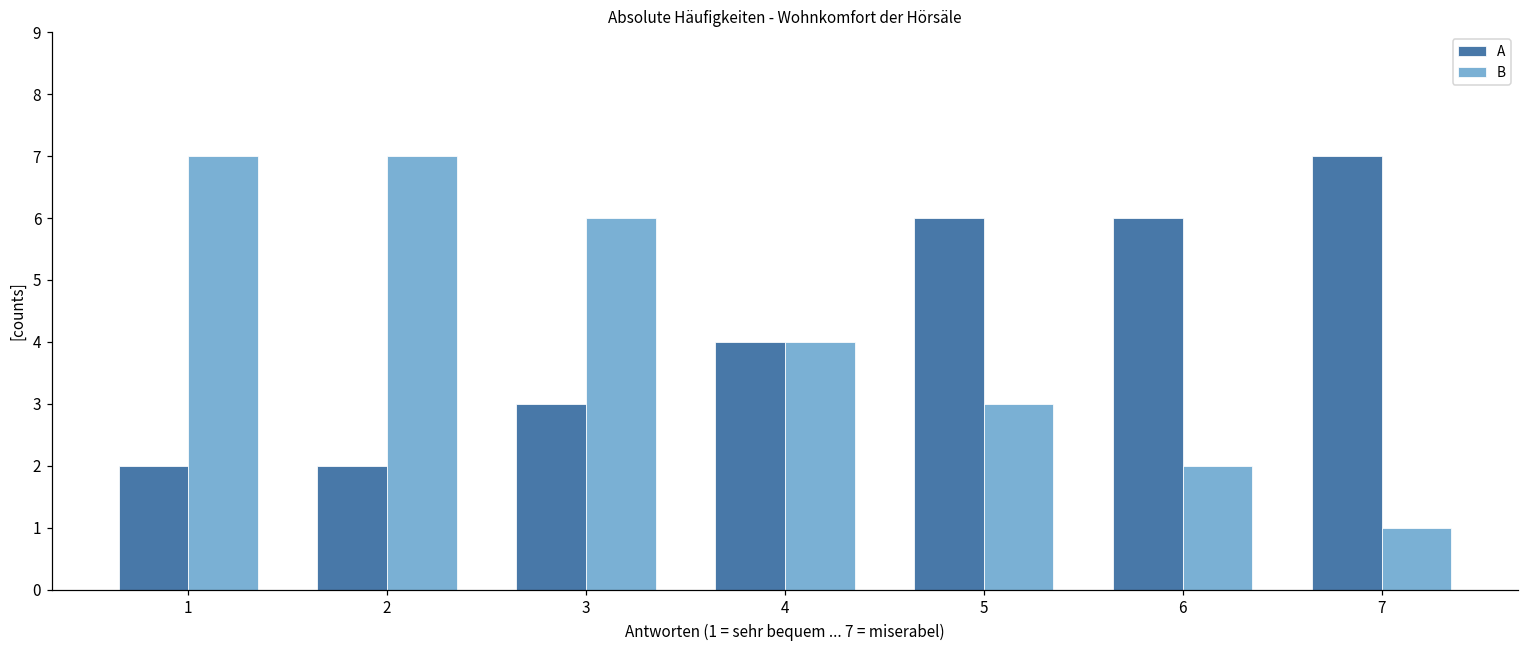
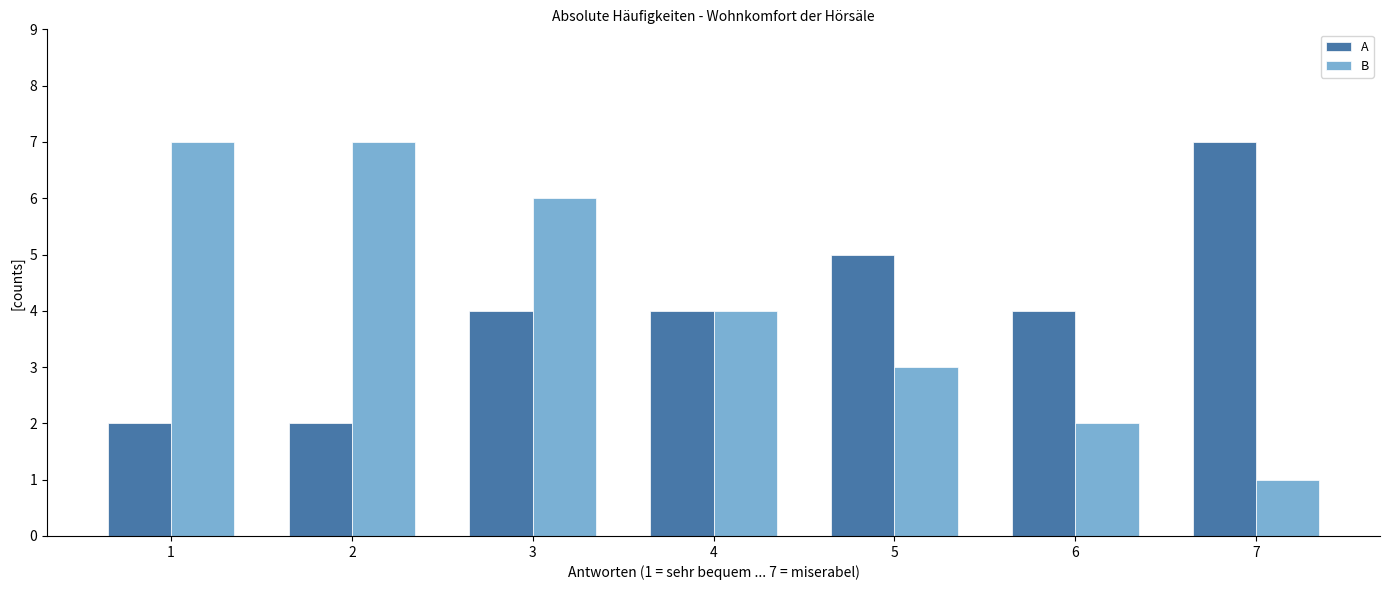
  {
    "A": {
      "1": 2,
      "2": 2,
-     "3": 3,
+     "3": 4,
      "4": 4,
-     "5": 6,
-     "6": 6,
+     "5": 5,
+     "6": 4,
      "7": 7
    },
    "B": {
      "1": 7,
      "2": 7,
      "3": 6,
      "4": 4,
      "5": 3,
      "6": 2,
      "7": 1
    }
  }
